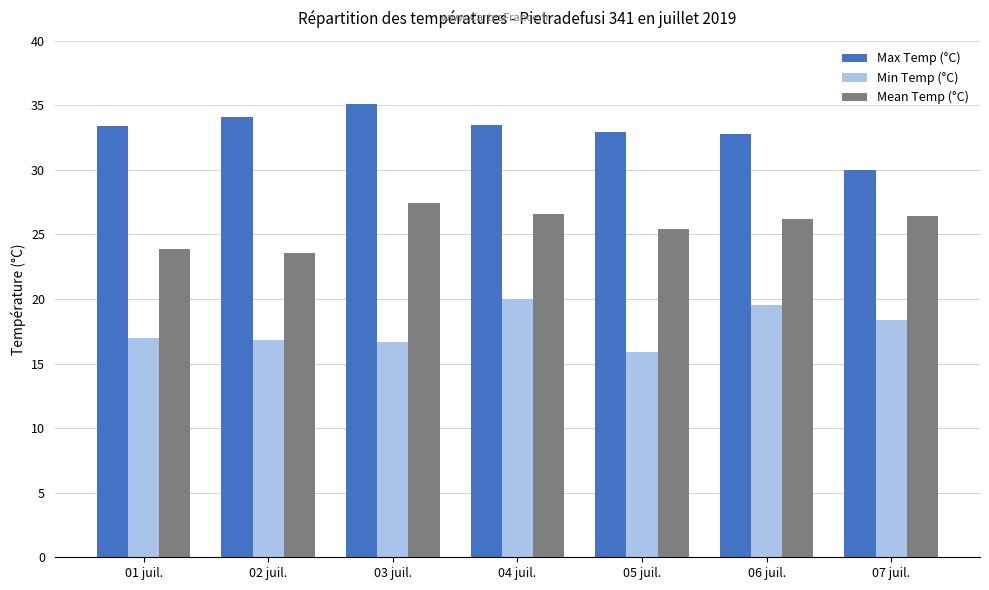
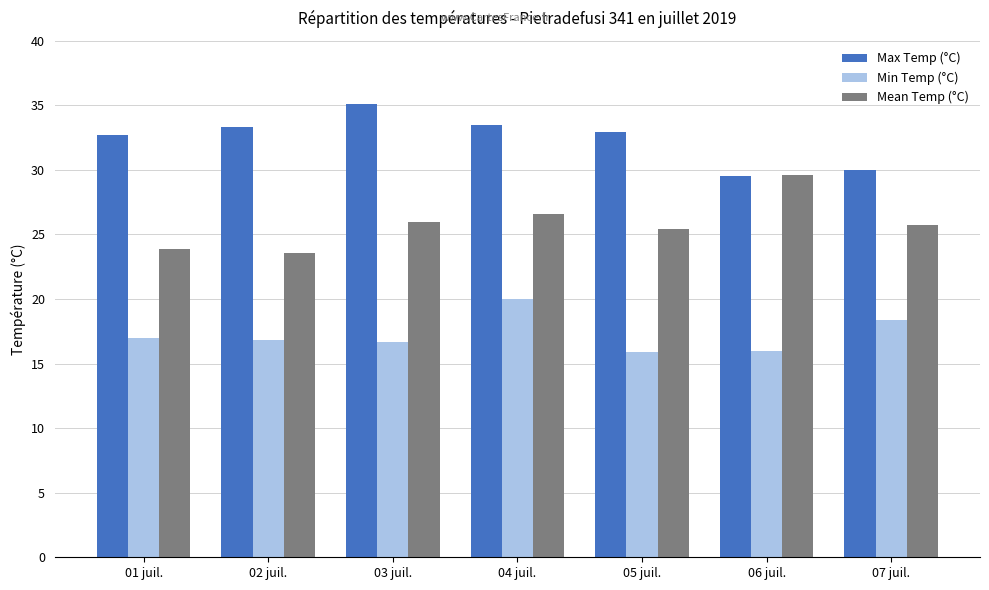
  {
    "Max Temp (°C)": {
-     "01 juil.": 33.4,
-     "02 juil.": 34.1,
+     "01 juil.": 32.7,
+     "02 juil.": 33.3,
      "03 juil.": 35.1,
      "04 juil.": 33.5,
      "05 juil.": 32.9,
-     "06 juil.": 32.8,
+     "06 juil.": 29.5,
      "07 juil.": 30.0
    },
    "Min Temp (°C)": {
      "01 juil.": 17.0,
      "02 juil.": 16.8,
      "03 juil.": 16.7,
      "04 juil.": 20.0,
      "05 juil.": 15.9,
-     "06 juil.": 19.5,
+     "06 juil.": 16.0,
      "07 juil.": 18.4
    },
    "Mean Temp (°C)": {
      "01 juil.": 23.9,
      "02 juil.": 23.6,
-     "03 juil.": 27.4,
+     "03 juil.": 26.0,
      "04 juil.": 26.6,
      "05 juil.": 25.4,
-     "06 juil.": 26.2,
-     "07 juil.": 26.4
+     "06 juil.": 29.6,
+     "07 juil.": 25.7
    }
  }
